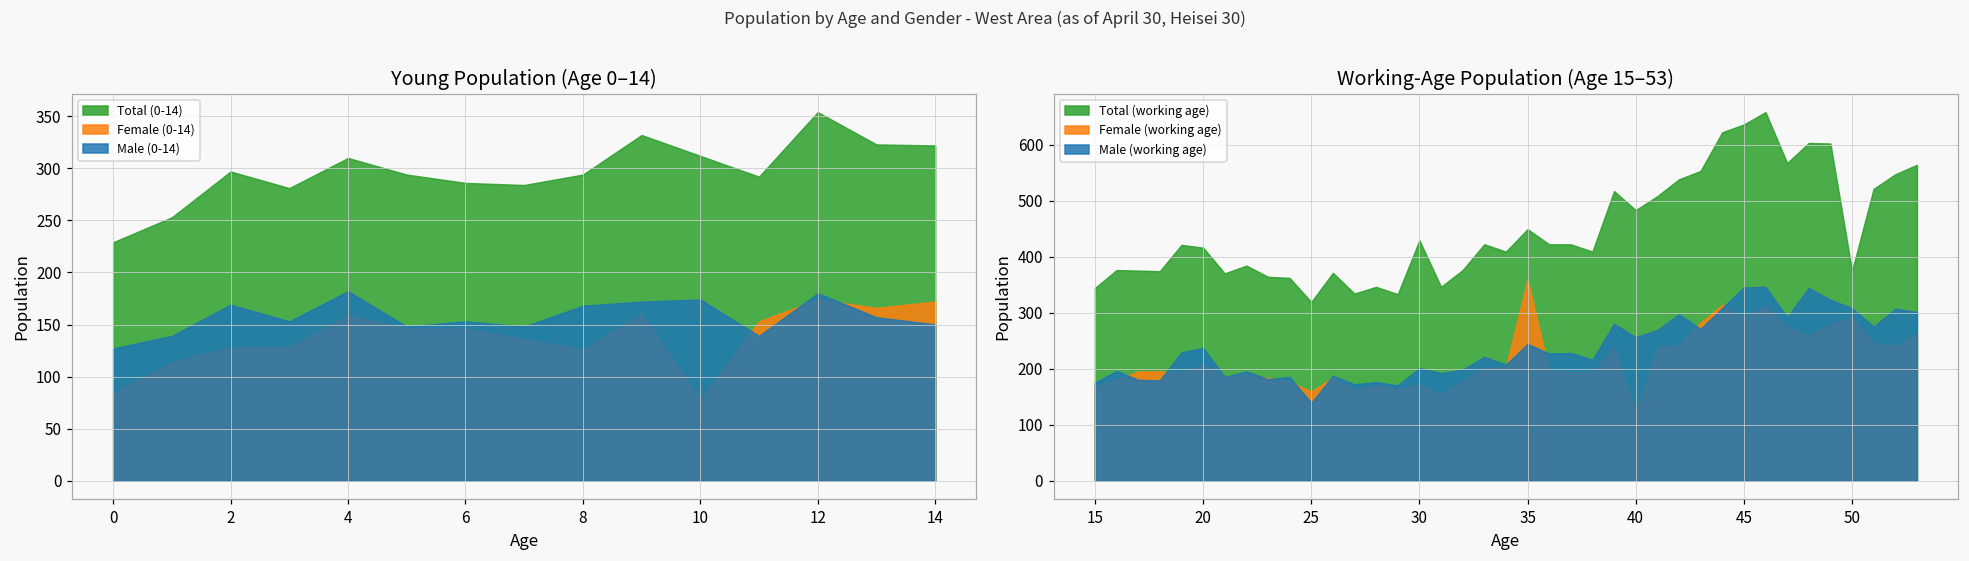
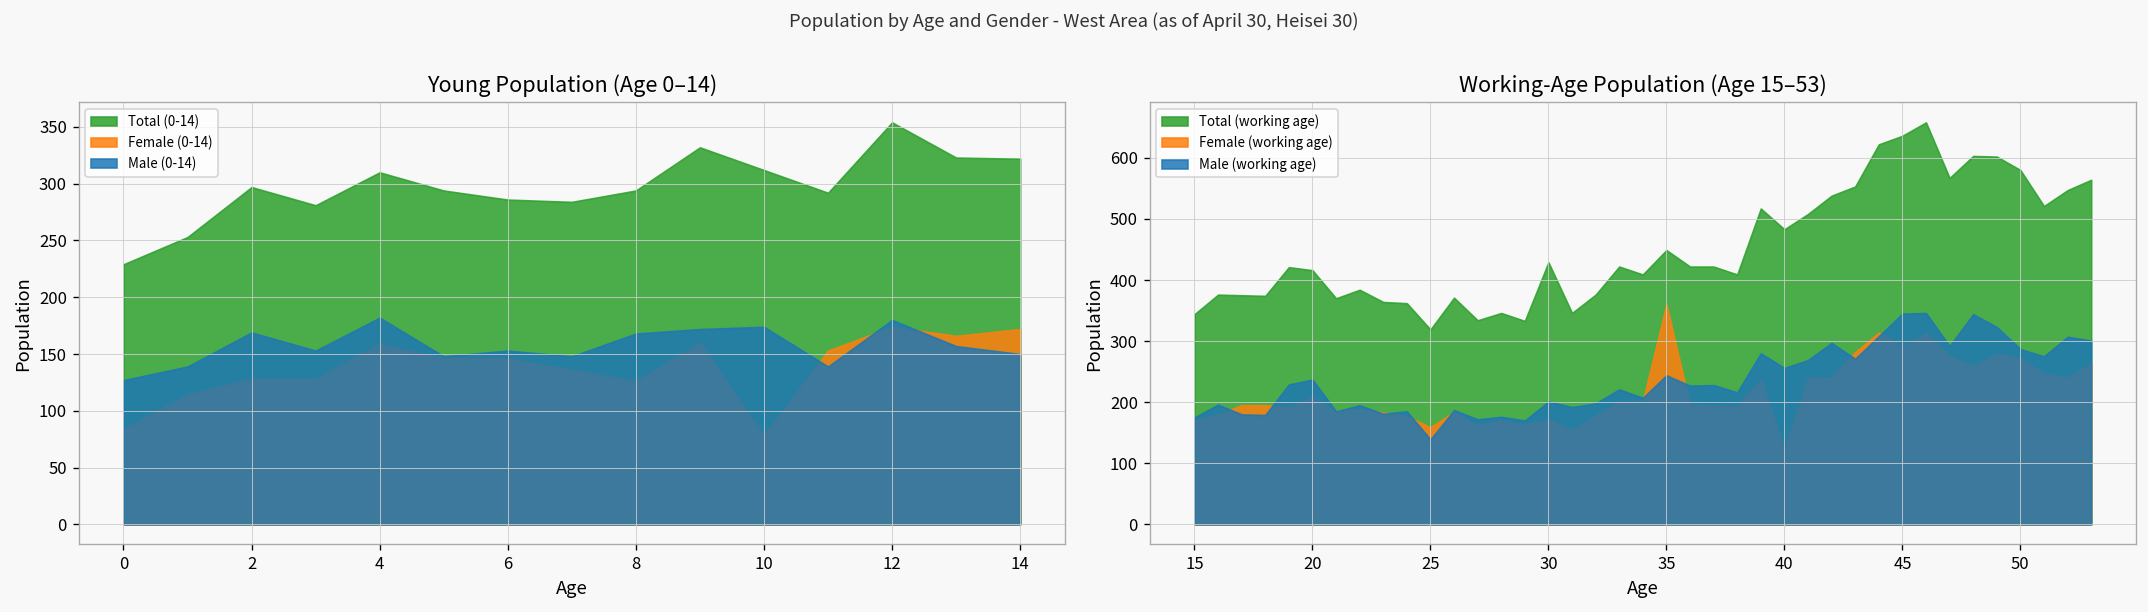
  {
    "Young Population (Age 0–14)": {
      "Total (0-14)": {
        "0": 230,
        "2": 300,
        "4": 310,
        "6": 290,
        "8": 290,
        "10": 310,
        "12": 350,
        "14": 320
      },
      "Female (0-14)": {
        "0": 80,
        "2": 130,
        "4": 160,
        "6": 150,
        "8": 130,
        "10": 80,
        "12": 170,
        "14": 170
      },
      "Male (0-14)": {
        "0": 130,
        "2": 170,
        "4": 180,
        "6": 150,
        "8": 170,
        "10": 170,
        "12": 180,
        "14": 150
      }
    },
    "Working-Age Population (Age 15–53)": {
      "Total (working age)": {
        "15": 340,
        "20": 420,
        "25": 320,
        "30": 430,
        "35": 450,
        "40": 480,
        "45": 640,
-       "50": 370
+       "50": 580
      },
      "Female (working age)": {
        "15": 170,
        "20": 210,
        "25": 160,
        "30": 170,
        "35": 360,
        "40": 120,
        "45": 290,
-       "50": 290
+       "50": 270
      },
      "Male (working age)": {
        "15": 180,
        "20": 240,
        "25": 140,
        "30": 200,
        "35": 240,
        "40": 260,
        "45": 350,
-       "50": 310
+       "50": 290
      }
    }
  }
